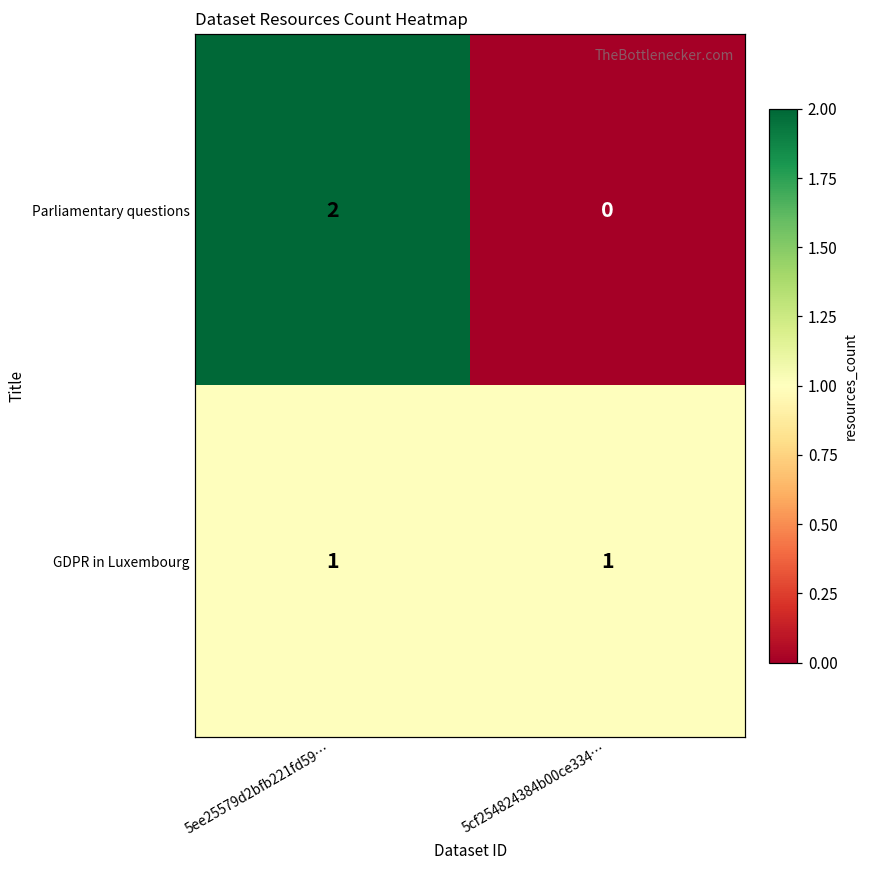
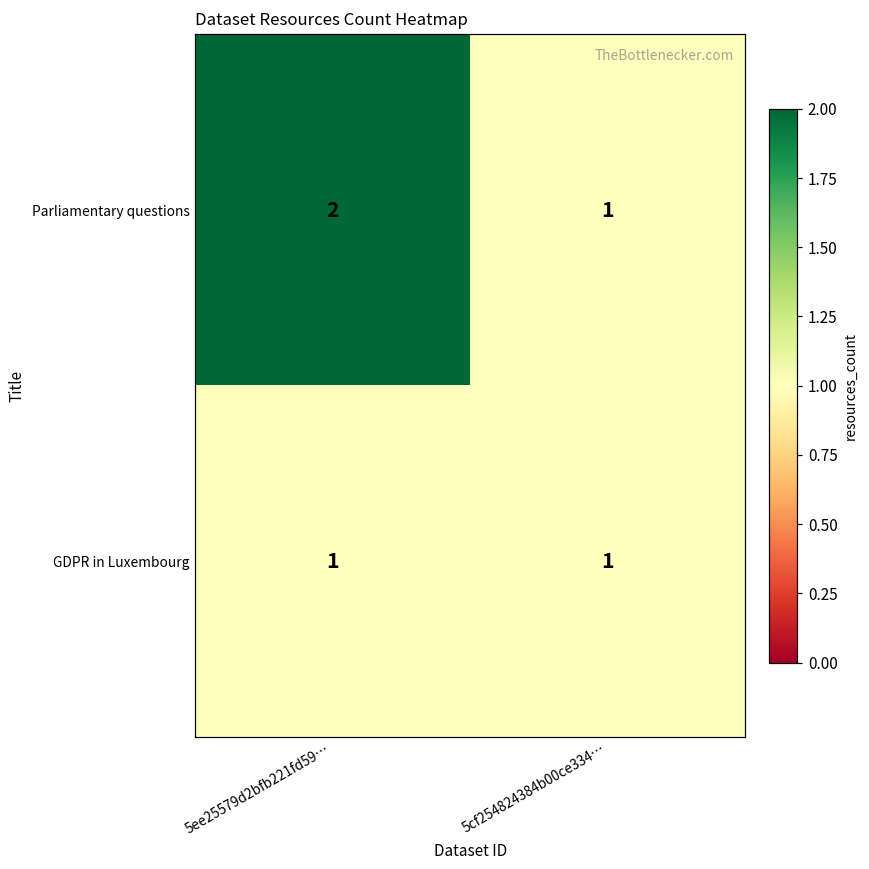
  {
    "Parliamentary questions": {
      "5ee25579d2bfb221fd59…": 2,
-     "5cf254824384b00ce334…": 0
+     "5cf254824384b00ce334…": 1
    },
    "GDPR in Luxembourg": {
      "5ee25579d2bfb221fd59…": 1,
      "5cf254824384b00ce334…": 1
    }
  }
